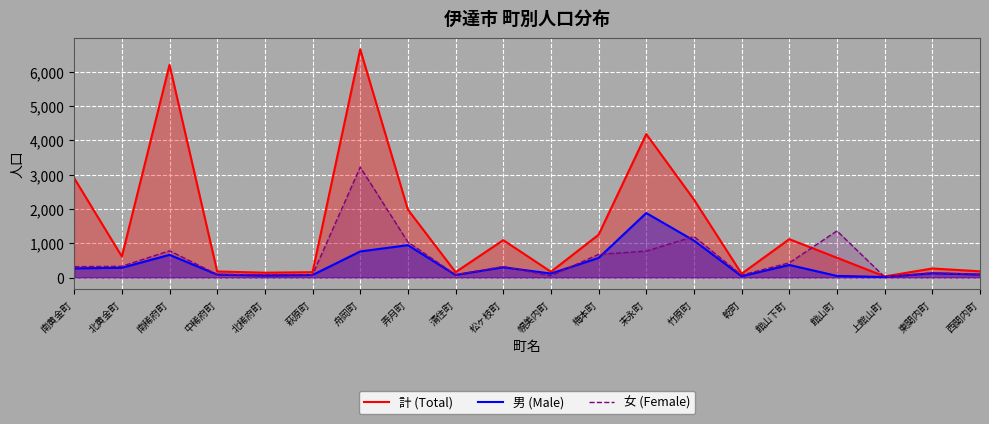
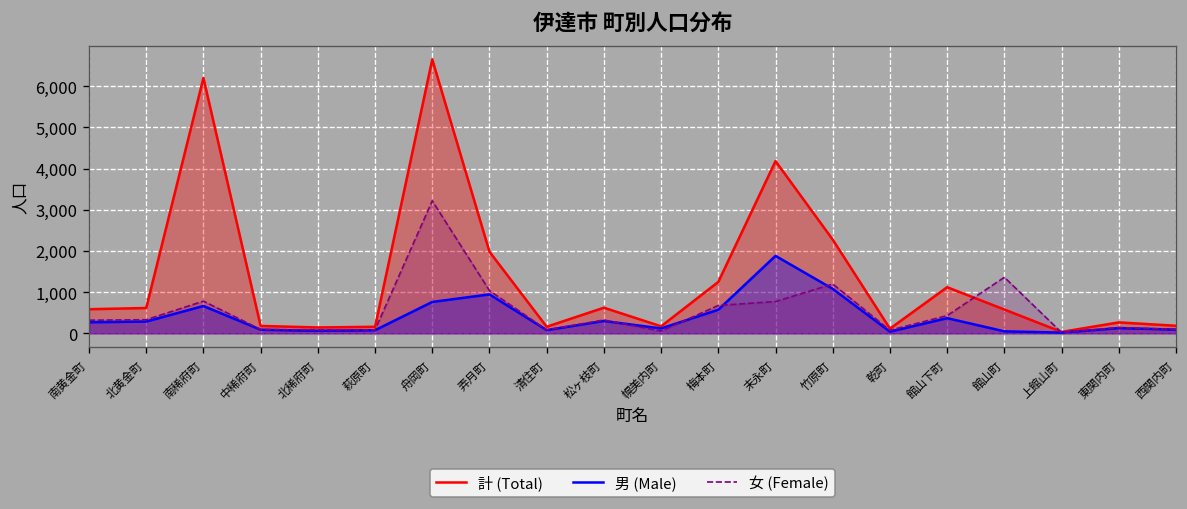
  {
    "計 (Total)": {
-     "南黄金町": "2,900",
+     "南黄金町": "600",
      "北黄金町": "600",
      "南稀府町": "6,200",
      "中稀府町": "200",
      "舟岡町": "6,700",
      "弄月町": "2,000",
      "清住町": "200",
-     "松ヶ枝町": "1,100",
+     "松ヶ枝町": "600",
      "梅本町": "1,200",
      "末永町": "4,200",
      "竹原町": "2,300",
      "館山下町": "1,100",
      "館山町": "600",
      "東関内町": "300",
      "西関内町": "200"
    },
    "男 (Male)": {
      "南稀府町": "700",
      "舟岡町": "800",
      "弄月町": "900",
      "梅本町": "600",
      "末永町": "1,900",
      "竹原町": "1,100",
      "館山町": "0"
    },
    "女 (Female)": {
      "南稀府町": "800",
      "舟岡町": "3,200",
      "弄月町": "1,000",
      "梅本町": "700",
      "末永町": "800",
      "竹原町": "1,200",
      "館山町": "1,400"
    }
  }
